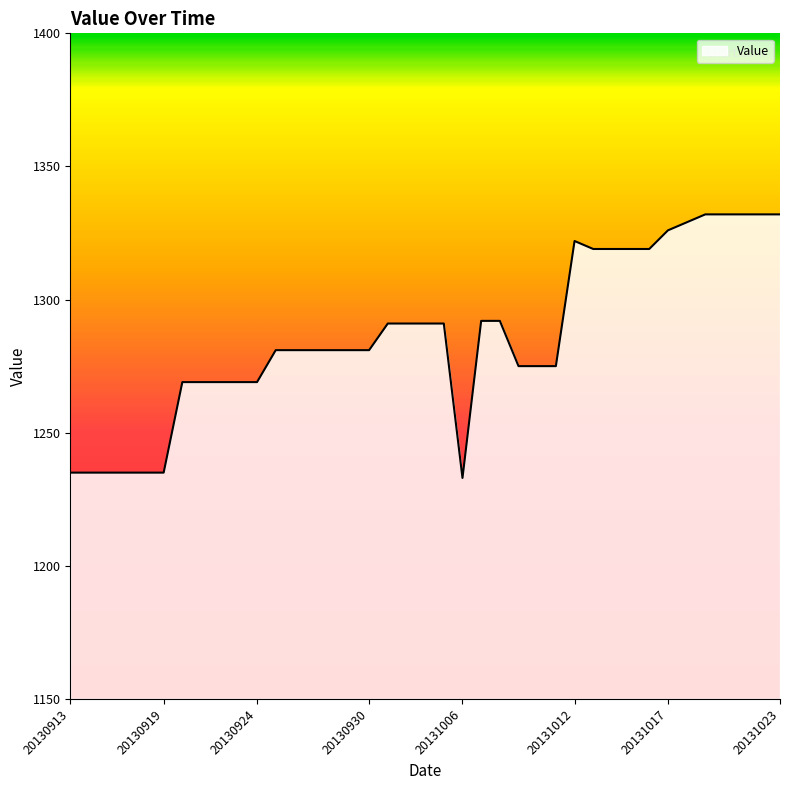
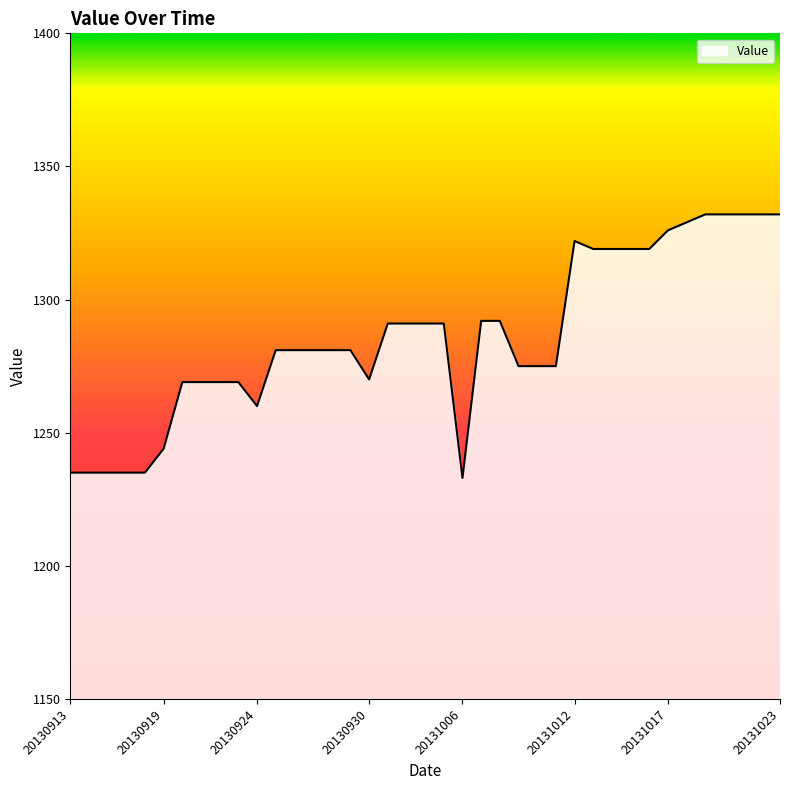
  {
    "20130913": 1235,
-   "20130919": 1235,
-   "20130924": 1269,
-   "20130930": 1281,
+   "20130919": 1244,
+   "20130924": 1260,
+   "20130930": 1270,
    "20131006": 1233,
    "20131012": 1322,
    "20131017": 1326,
    "20131023": 1332
  }
